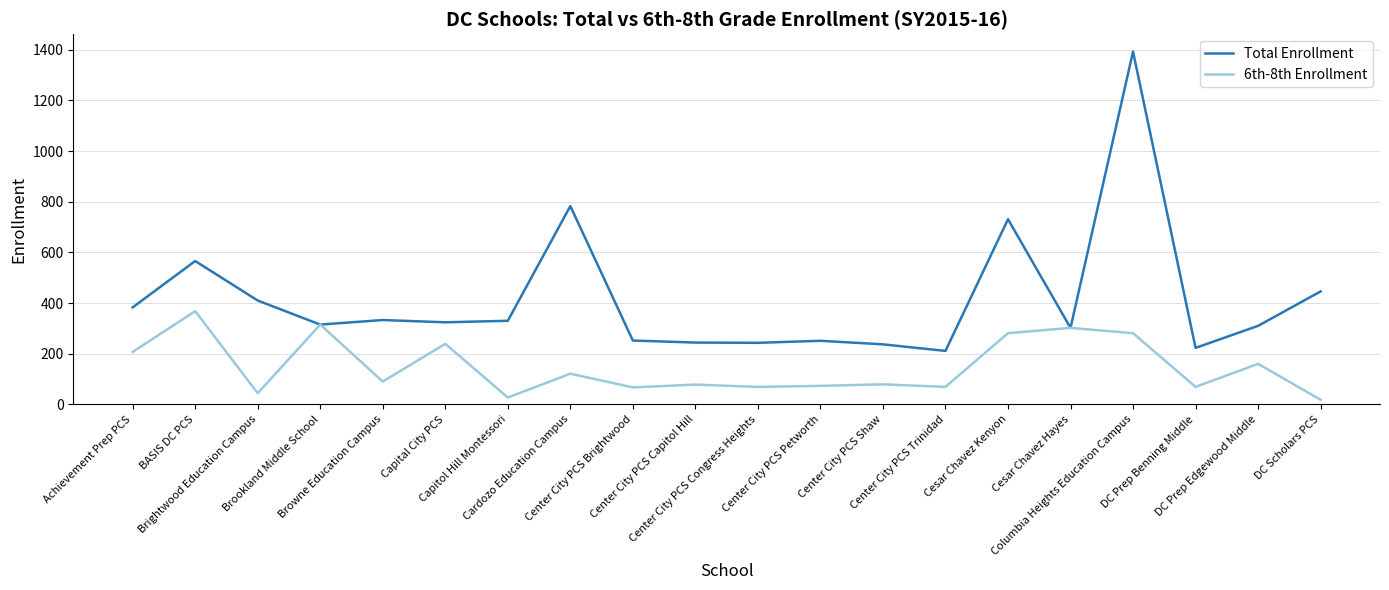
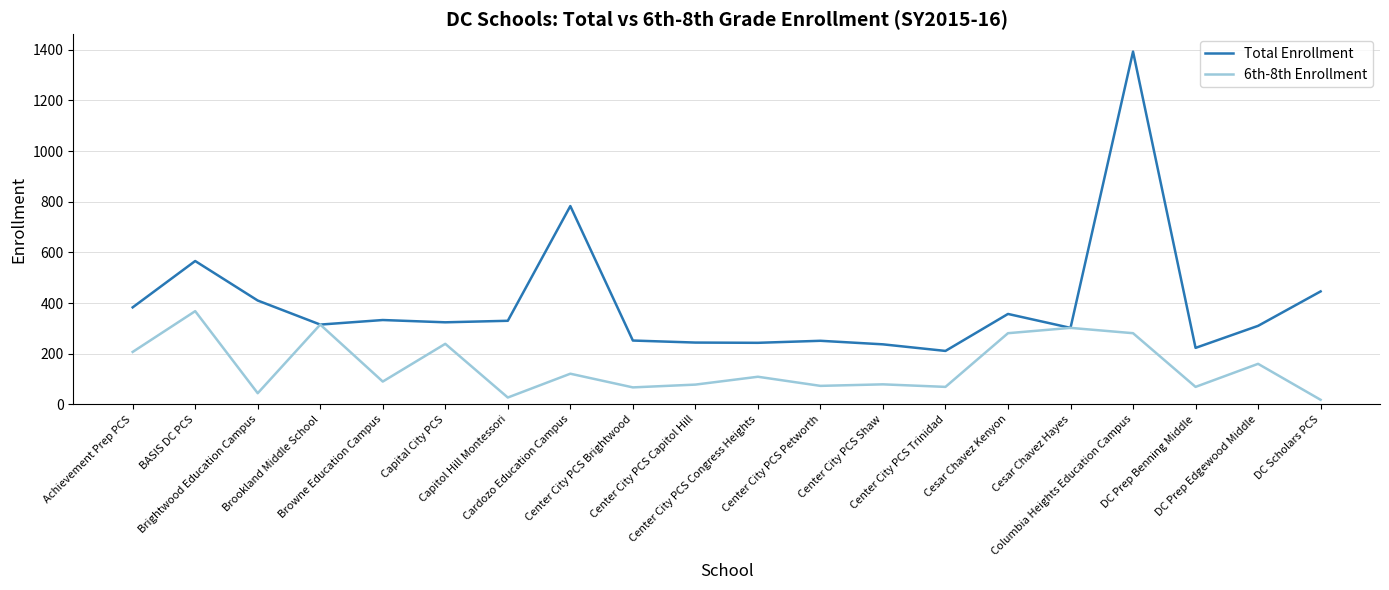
  {
    "Total Enrollment": {
      "Achievement Prep PCS": 380,
      "BASIS DC PCS": 570,
      "Brightwood Education Campus": 410,
      "Browne Education Campus": 330,
      "Capital City PCS": 320,
      "Capitol Hill Montessori": 330,
      "Cardozo Education Campus": 780,
      "Center City PCS Brightwood": 250,
      "Center City PCS Capitol Hill": 240,
      "Center City PCS Congress Heights": 240,
      "Center City PCS Petworth": 250,
      "Center City PCS Shaw": 240,
      "Center City PCS Trinidad": 210,
-     "Cesar Chavez Kenyon": 730,
+     "Cesar Chavez Kenyon": 360,
      "Columbia Heights Education Campus": 1390,
      "DC Prep Benning Middle": 220,
      "DC Prep Edgewood Middle": 310,
      "DC Scholars PCS": 450
    },
    "6th-8th Enrollment": {
      "Achievement Prep PCS": 210,
      "BASIS DC PCS": 370,
      "Brightwood Education Campus": 40,
      "Browne Education Campus": 90,
      "Capital City PCS": 240,
      "Capitol Hill Montessori": 30,
      "Cardozo Education Campus": 120,
      "Center City PCS Brightwood": 70,
      "Center City PCS Capitol Hill": 80,
-     "Center City PCS Congress Heights": 70,
+     "Center City PCS Congress Heights": 110,
      "Center City PCS Petworth": 70,
      "Center City PCS Shaw": 80,
      "Center City PCS Trinidad": 70,
      "Cesar Chavez Kenyon": 280,
      "Columbia Heights Education Campus": 280,
      "DC Prep Benning Middle": 70,
      "DC Prep Edgewood Middle": 160,
      "DC Scholars PCS": 20
    }
  }
